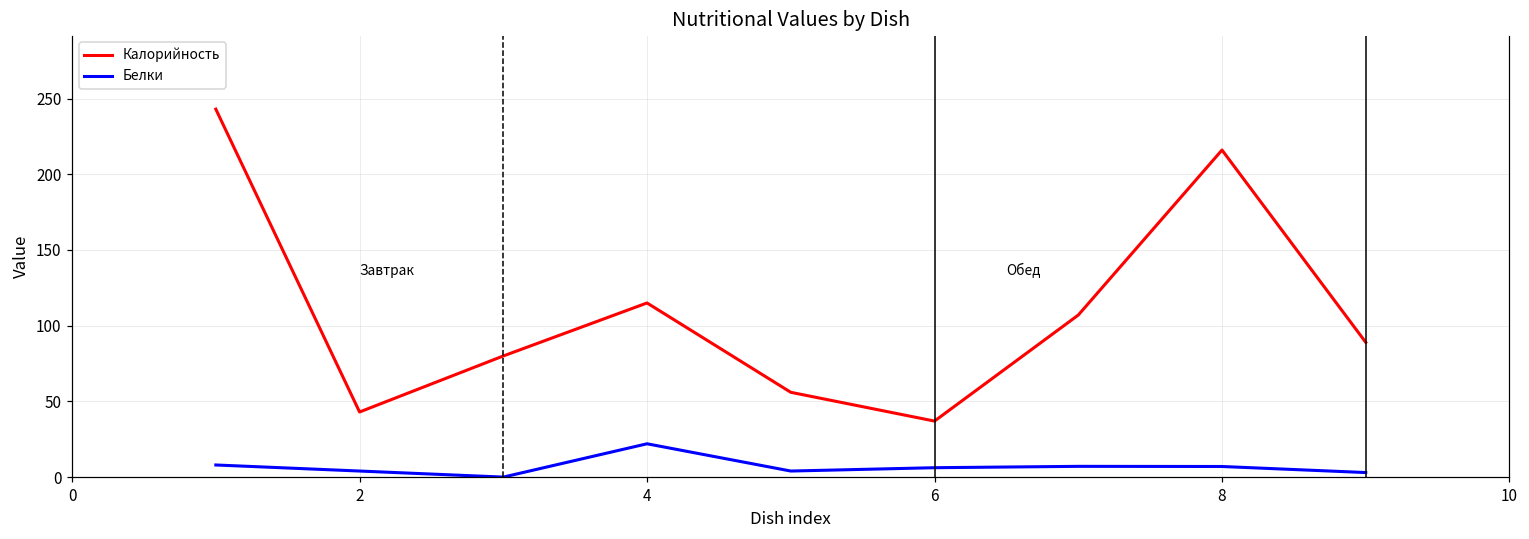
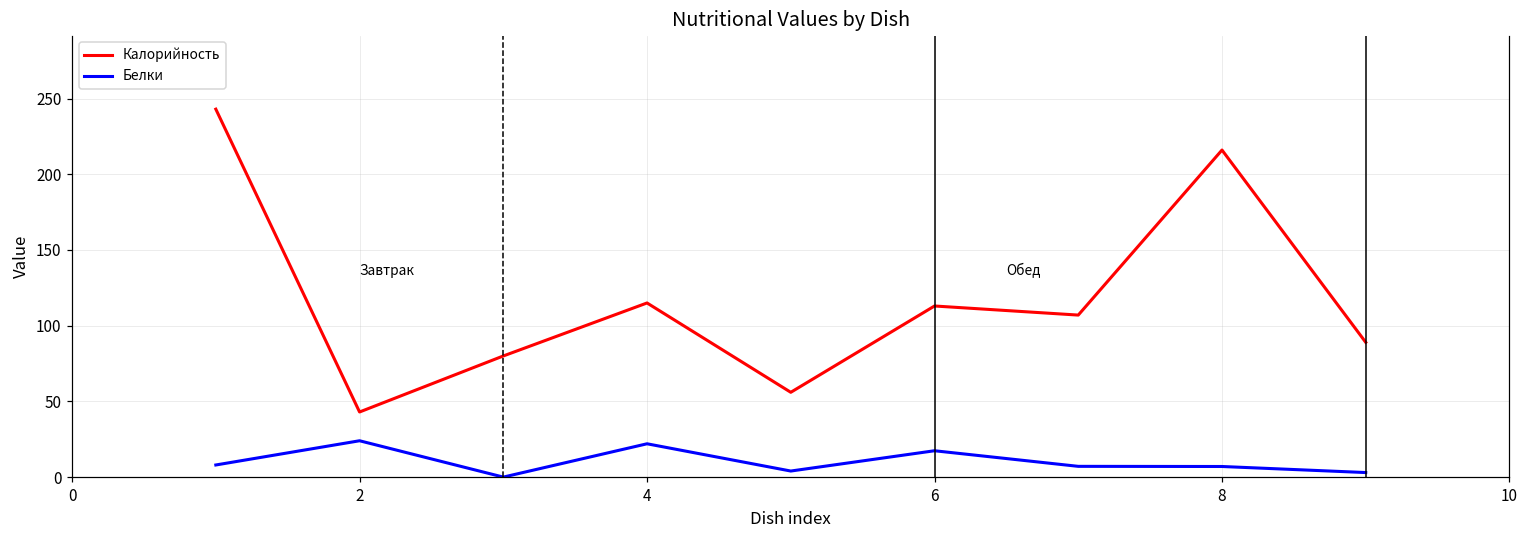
  {
    "Калорийность": {
      "2": 43,
      "4": 115,
-     "6": 37,
+     "6": 113,
      "8": 216
    },
    "Белки": {
-     "2": 4,
+     "2": 24,
      "4": 22,
-     "6": 6,
+     "6": 17,
      "8": 7
    }
  }
